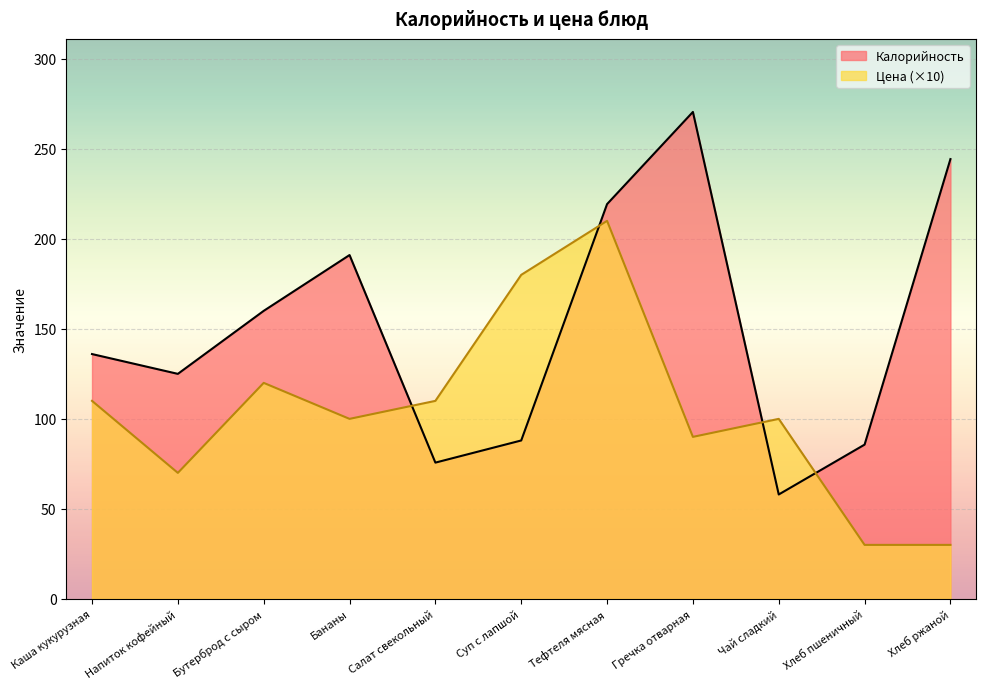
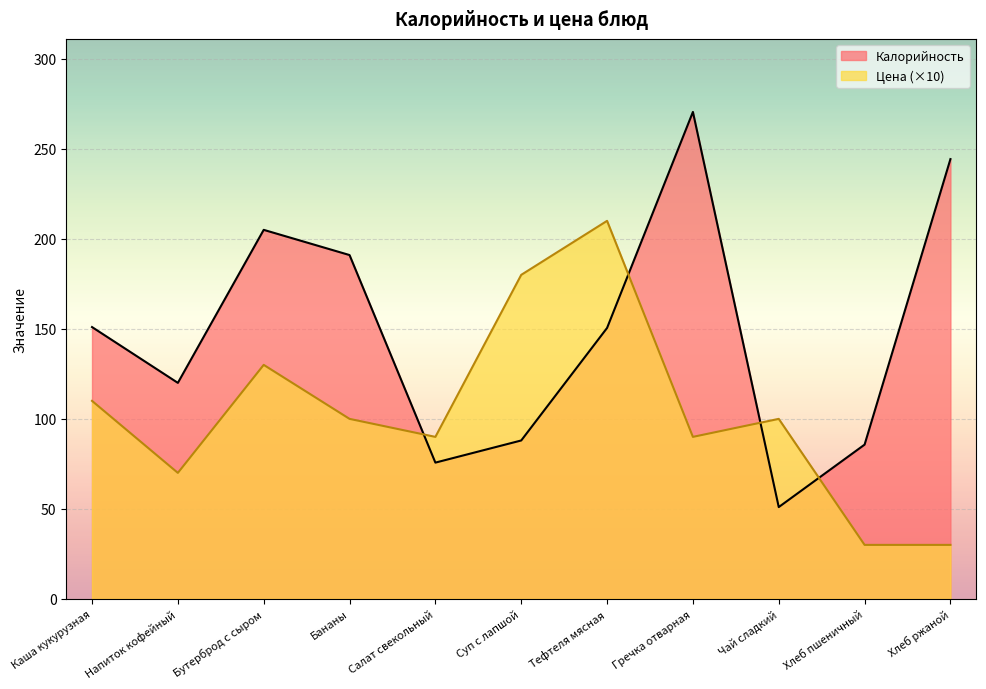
  {
    "Калорийность": {
-     "Каша кукурузная": 136,
-     "Напиток кофейный": 125,
-     "Бутерброд с сыром": 160,
+     "Каша кукурузная": 151,
+     "Напиток кофейный": 120,
+     "Бутерброд с сыром": 205,
      "Бананы": 191,
      "Салат свекольный": 76,
      "Суп с лапшой": 88,
-     "Тефтеля мясная": 219,
+     "Тефтеля мясная": 151,
      "Гречка отварная": 271,
-     "Чай сладкий": 58,
+     "Чай сладкий": 51,
      "Хлеб пшеничный": 86,
      "Хлеб ржаной": 244
    },
    "Цена (×10)": {
      "Каша кукурузная": 110,
      "Напиток кофейный": 70,
-     "Бутерброд с сыром": 120,
+     "Бутерброд с сыром": 130,
      "Бананы": 100,
-     "Салат свекольный": 110,
+     "Салат свекольный": 90,
      "Суп с лапшой": 180,
      "Тефтеля мясная": 210,
      "Гречка отварная": 90,
      "Чай сладкий": 100,
      "Хлеб пшеничный": 30,
      "Хлеб ржаной": 30
    }
  }
